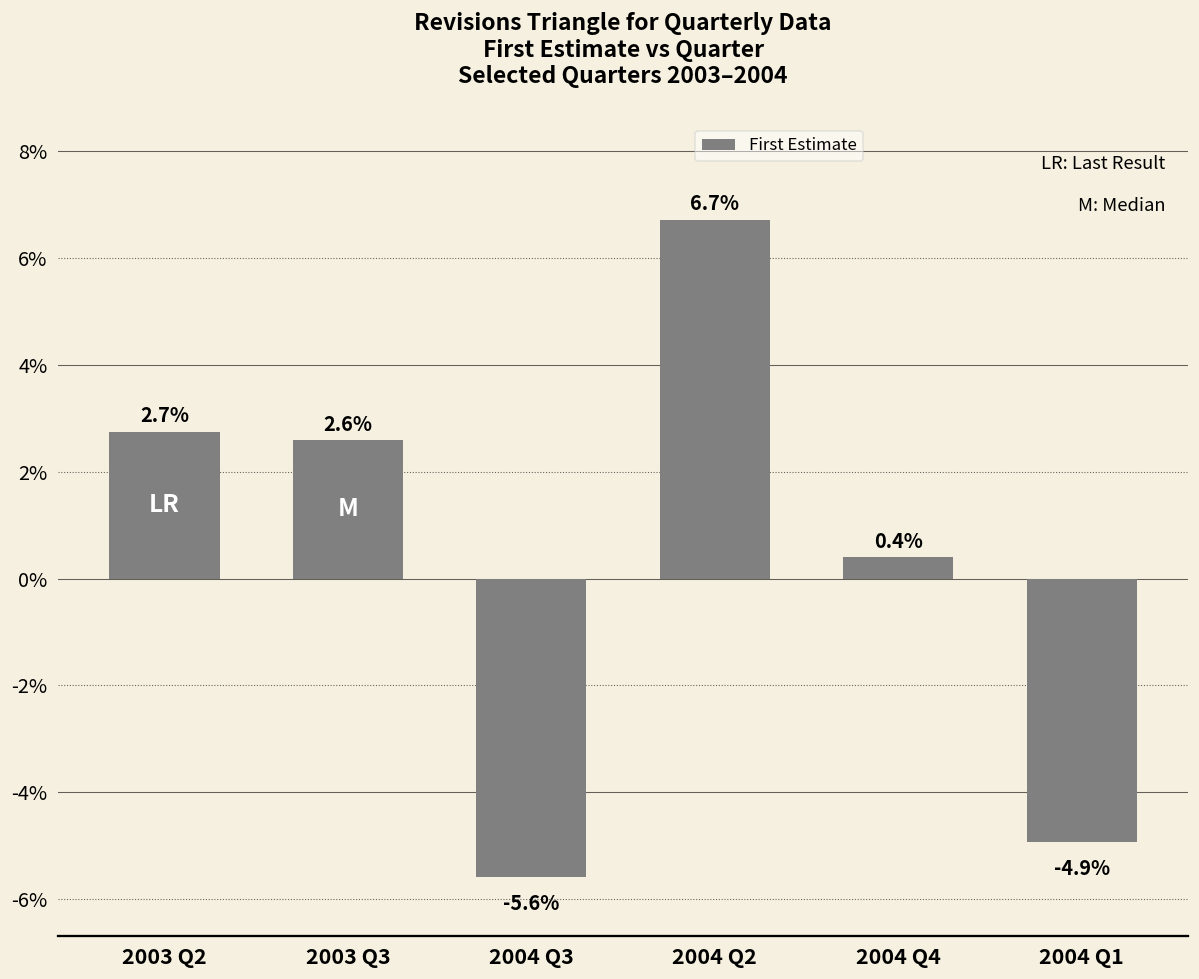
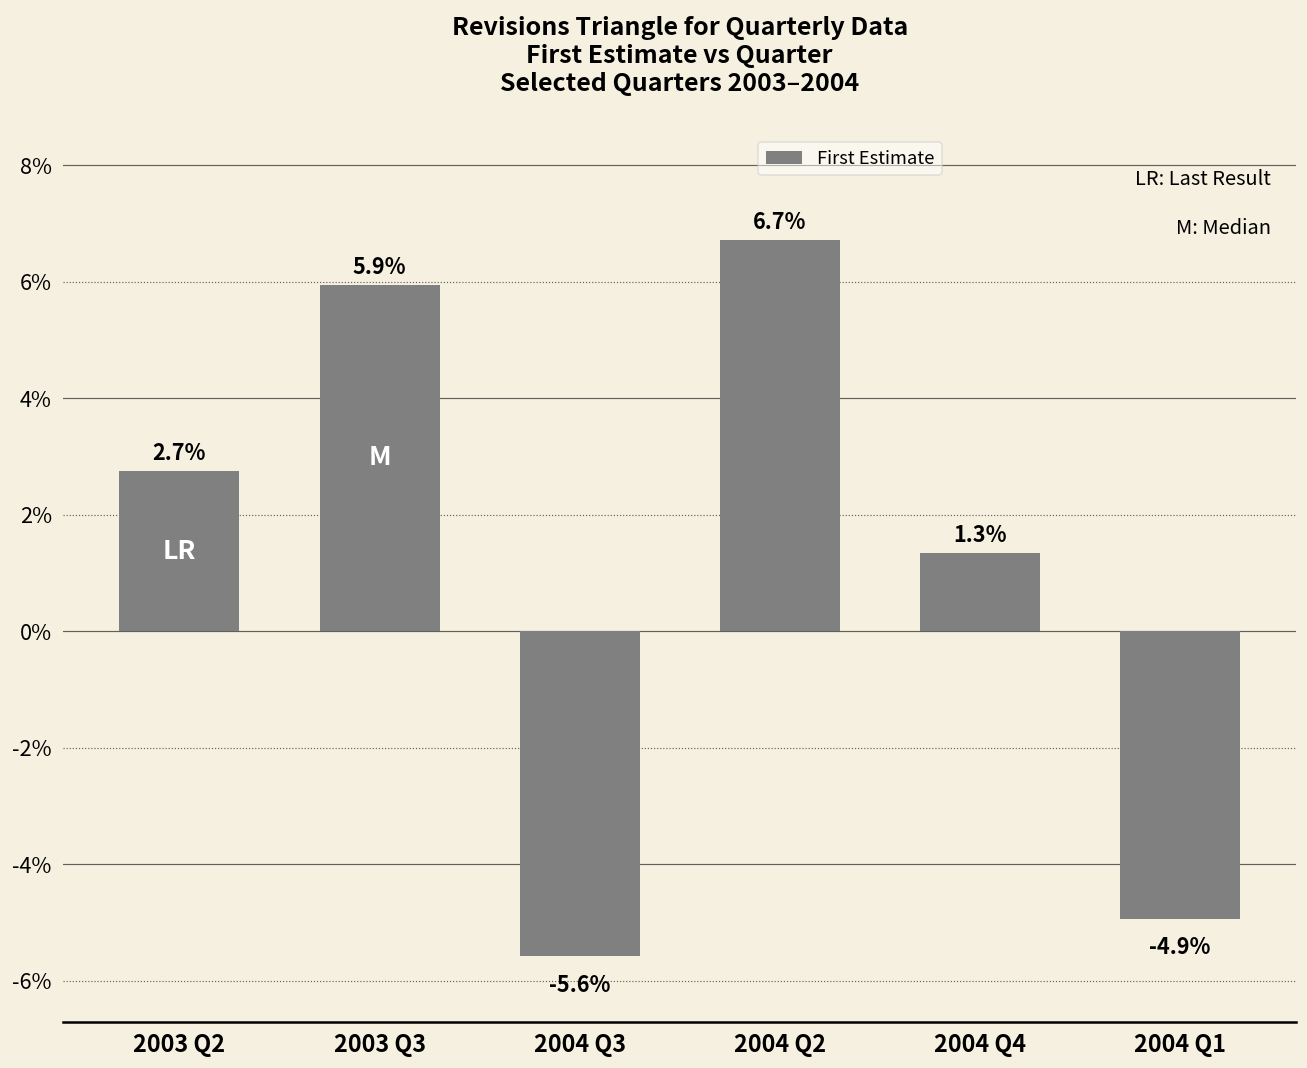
  {
    "2003 Q2": "2.7%",
-   "2003 Q3": "2.6%",
+   "2003 Q3": "5.9%",
    "2004 Q3": "-5.6%",
    "2004 Q2": "6.7%",
-   "2004 Q4": "0.4%",
+   "2004 Q4": "1.3%",
    "2004 Q1": "-4.9%"
  }
